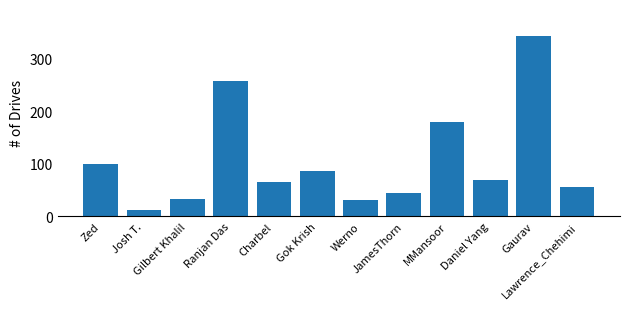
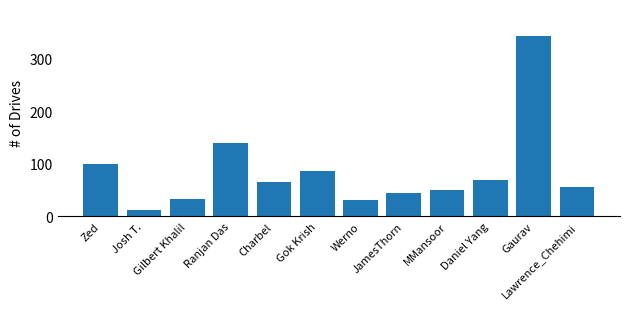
  {
    "Zed": 100,
    "Josh T.": 10,
    "Gilbert Khalil": 30,
-   "Ranjan Das": 260,
+   "Ranjan Das": 140,
    "Charbel": 70,
    "Gok Krish": 90,
    "Werno": 30,
    "JamesThorn": 40,
-   "MMansoor": 180,
+   "MMansoor": 50,
    "Daniel Yang": 70,
    "Gaurav": 340,
    "Lawrence_Chehimi": 60
  }
